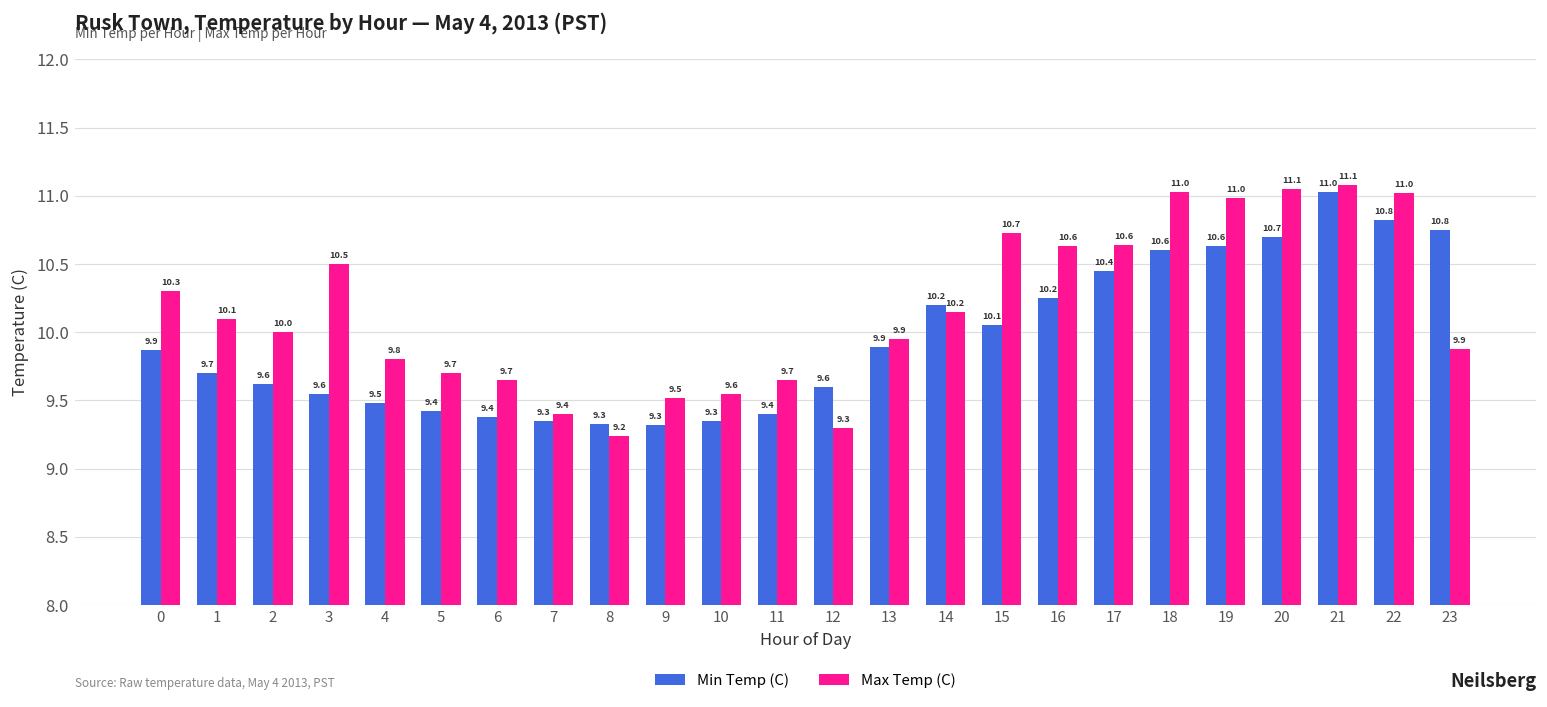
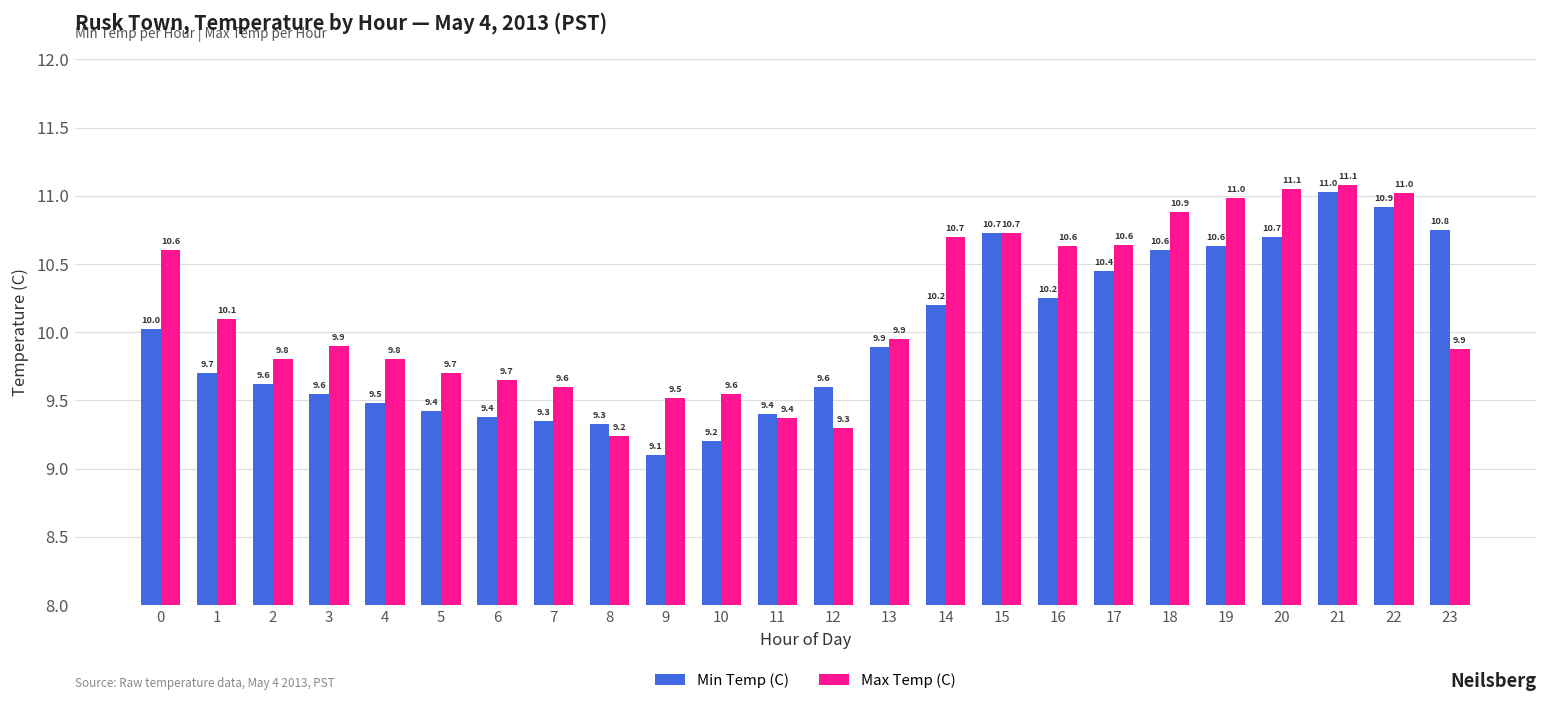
  {
    "Min Temp (C)": {
-     "0": 9.9,
+     "0": 10.0,
      "1": 9.7,
      "2": 9.6,
      "3": 9.6,
      "4": 9.5,
      "5": 9.4,
      "6": 9.4,
      "7": 9.3,
      "8": 9.3,
-     "9": 9.3,
-     "10": 9.3,
+     "9": 9.1,
+     "10": 9.2,
      "11": 9.4,
      "12": 9.6,
      "13": 9.9,
      "14": 10.2,
-     "15": 10.1,
+     "15": 10.7,
      "16": 10.2,
      "17": 10.4,
      "18": 10.6,
      "19": 10.6,
      "20": 10.7,
      "21": 11.0,
-     "22": 10.8,
+     "22": 10.9,
      "23": 10.8
    },
    "Max Temp (C)": {
-     "0": 10.3,
+     "0": 10.6,
      "1": 10.1,
-     "2": 10.0,
-     "3": 10.5,
+     "2": 9.8,
+     "3": 9.9,
      "4": 9.8,
      "5": 9.7,
      "6": 9.7,
-     "7": 9.4,
+     "7": 9.6,
      "8": 9.2,
      "9": 9.5,
      "10": 9.6,
-     "11": 9.7,
+     "11": 9.4,
      "12": 9.3,
      "13": 9.9,
-     "14": 10.2,
+     "14": 10.7,
      "15": 10.7,
      "16": 10.6,
      "17": 10.6,
-     "18": 11.0,
+     "18": 10.9,
      "19": 11.0,
      "20": 11.1,
      "21": 11.1,
      "22": 11.0,
      "23": 9.9
    }
  }
